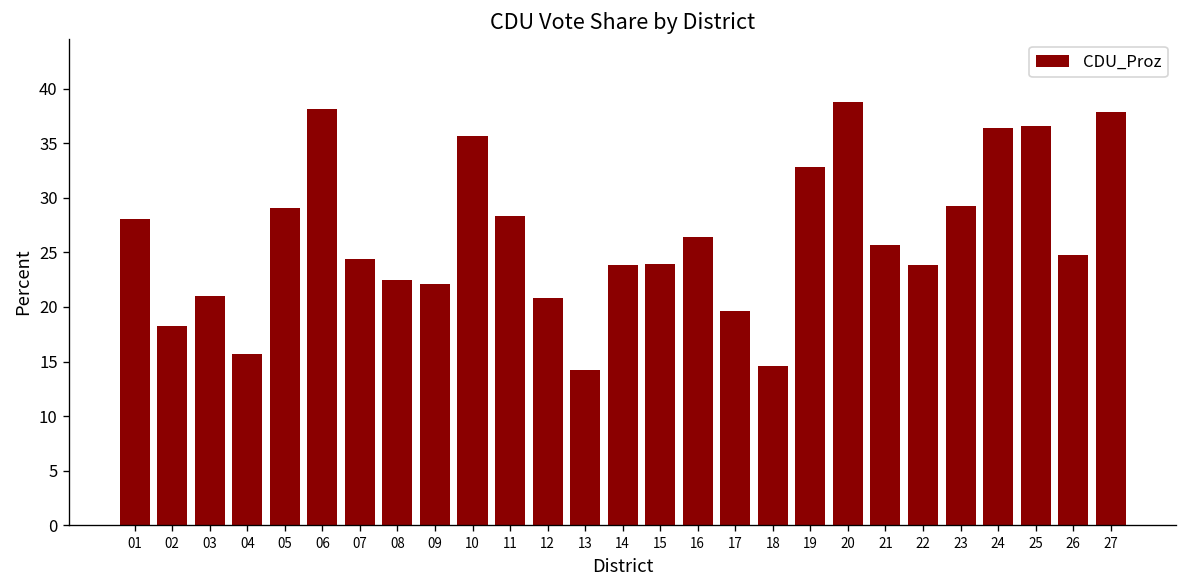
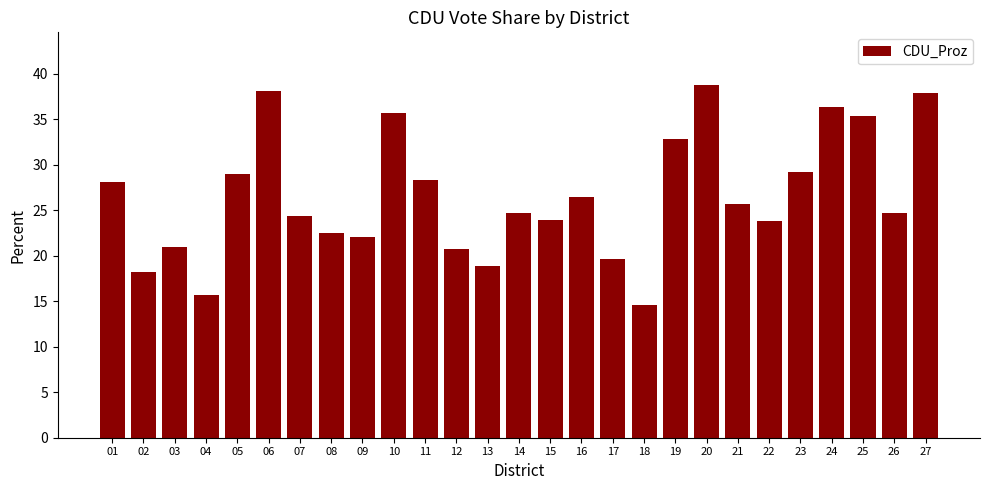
  {
    "01": 28,
    "02": 18,
    "03": 21,
    "04": 16,
    "05": 29,
    "06": 38,
    "07": 24,
    "08": 22,
    "09": 22,
    "10": 36,
    "11": 28,
    "12": 21,
-   "13": 14,
-   "14": 24,
+   "13": 19,
+   "14": 25,
    "15": 24,
    "16": 26,
    "17": 20,
    "18": 15,
    "19": 33,
    "20": 39,
    "21": 26,
    "22": 24,
    "23": 29,
    "24": 36,
-   "25": 37,
+   "25": 35,
    "26": 25,
    "27": 38
  }
